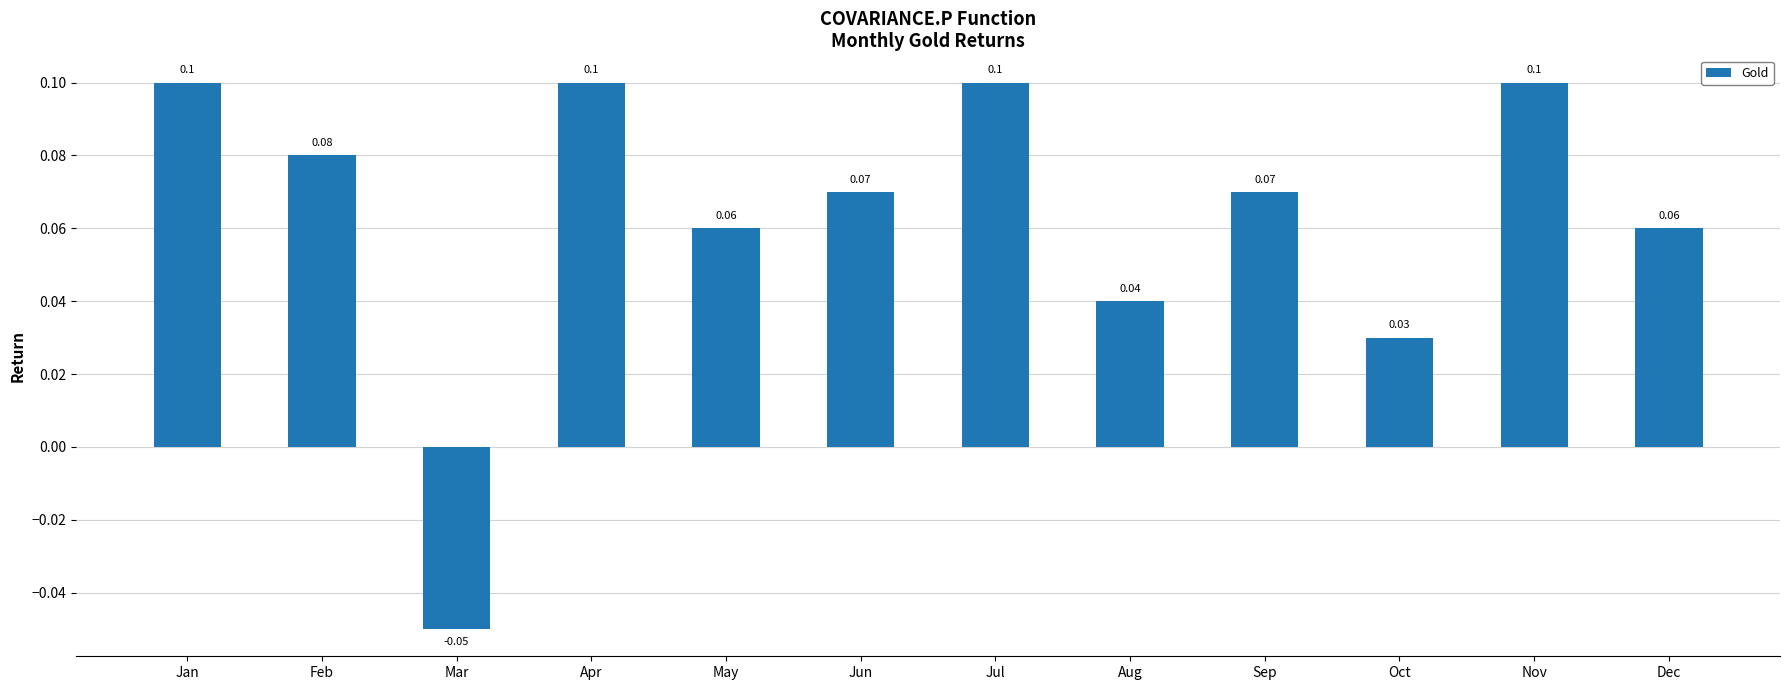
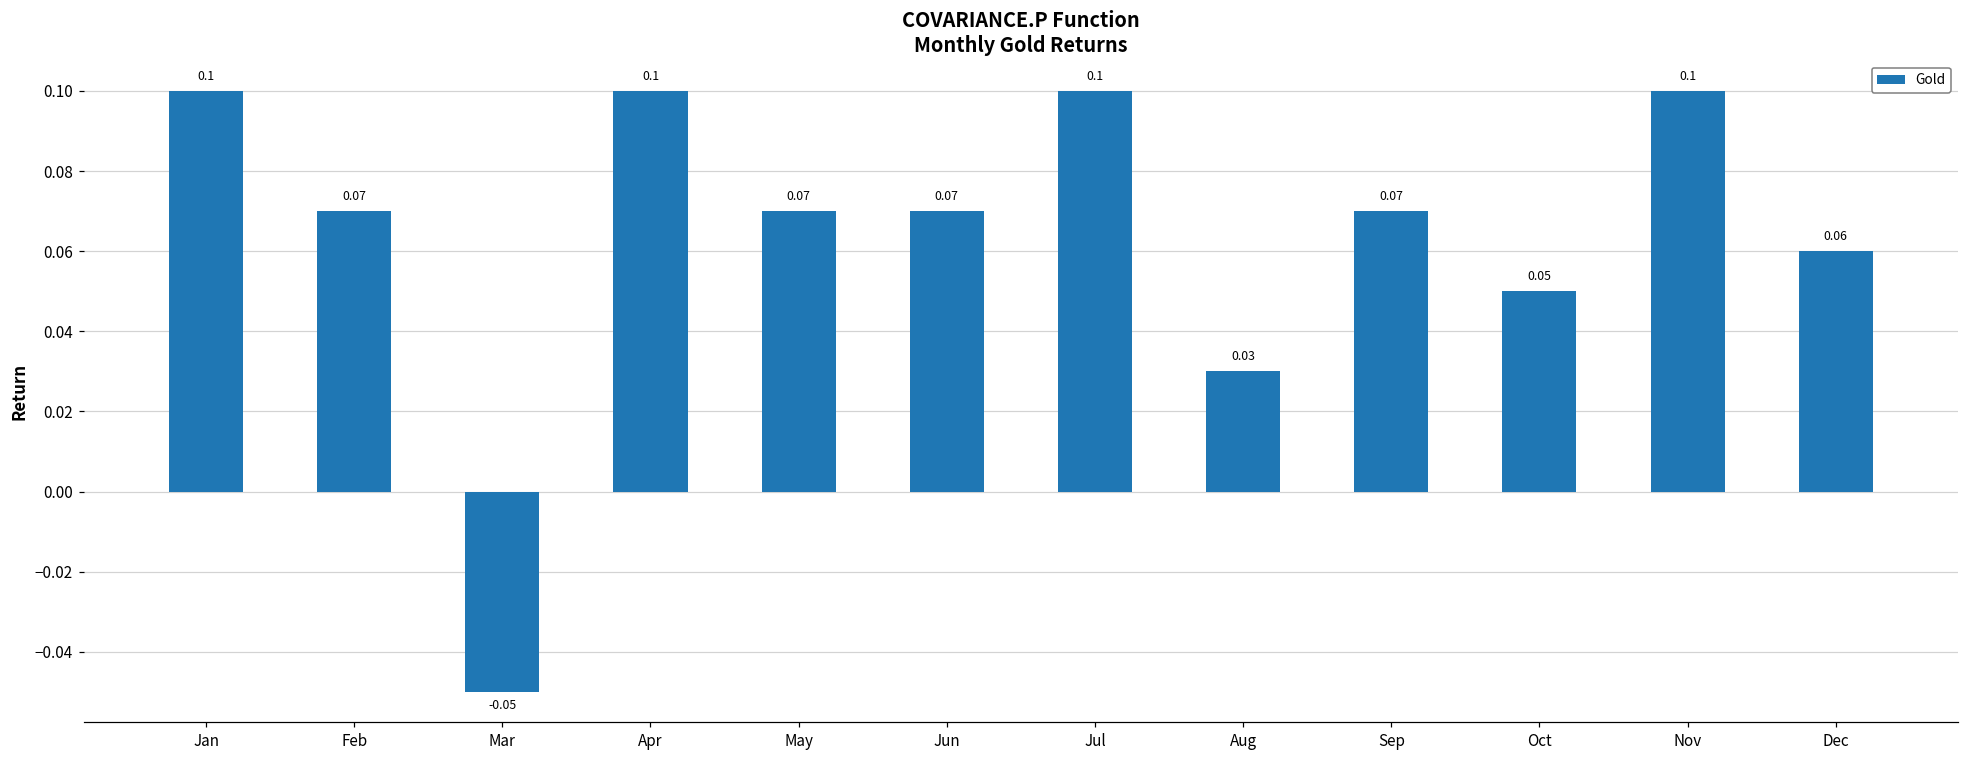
  {
    "Jan": 0.1,
-   "Feb": 0.08,
+   "Feb": 0.07,
    "Mar": -0.05,
    "Apr": 0.1,
-   "May": 0.06,
+   "May": 0.07,
    "Jun": 0.07,
    "Jul": 0.1,
-   "Aug": 0.04,
+   "Aug": 0.03,
    "Sep": 0.07,
-   "Oct": 0.03,
+   "Oct": 0.05,
    "Nov": 0.1,
    "Dec": 0.06
  }
